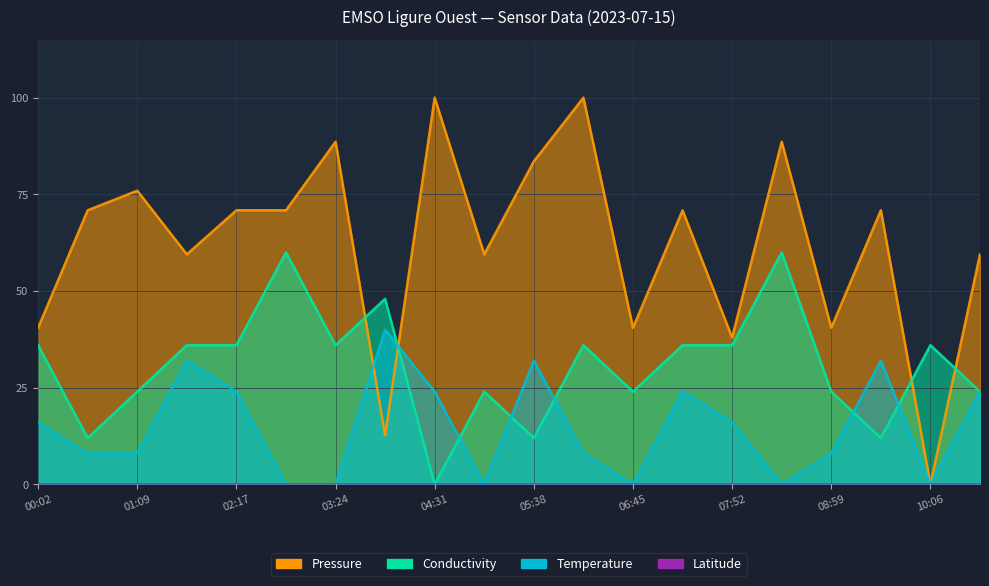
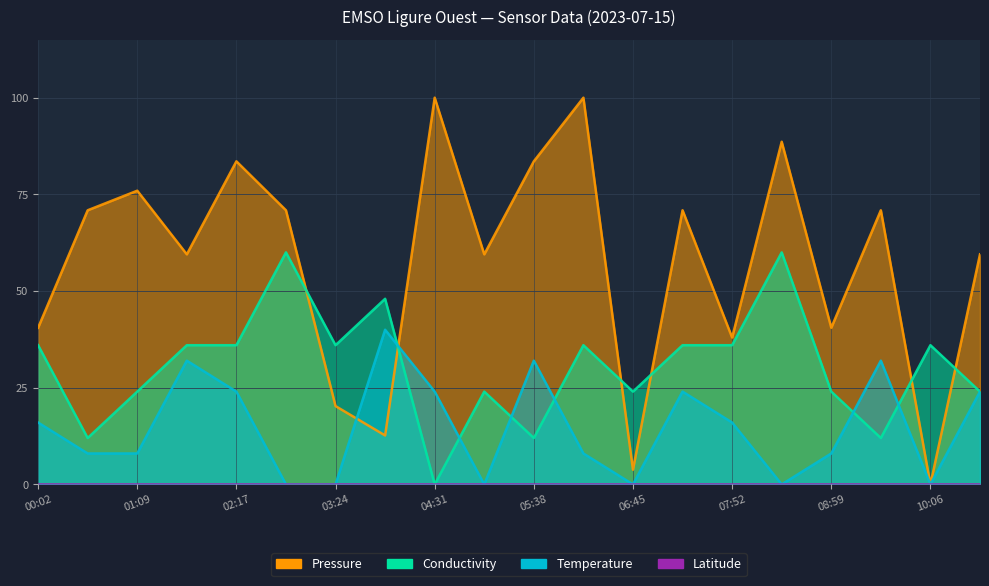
  {
    "Pressure": {
      "00:02": 41,
      "01:09": 76,
-     "02:17": 71,
-     "03:24": 89,
+     "02:17": 84,
+     "03:24": 20,
      "04:31": 100,
      "05:38": 84,
-     "06:45": 41,
+     "06:45": 4,
      "07:52": 38,
      "08:59": 41
    },
    "Latitude": {
      "00:02": 0,
      "01:09": 0,
      "02:17": 0,
      "05:38": 0,
      "07:52": 0,
      "08:59": 0
    }
  }
